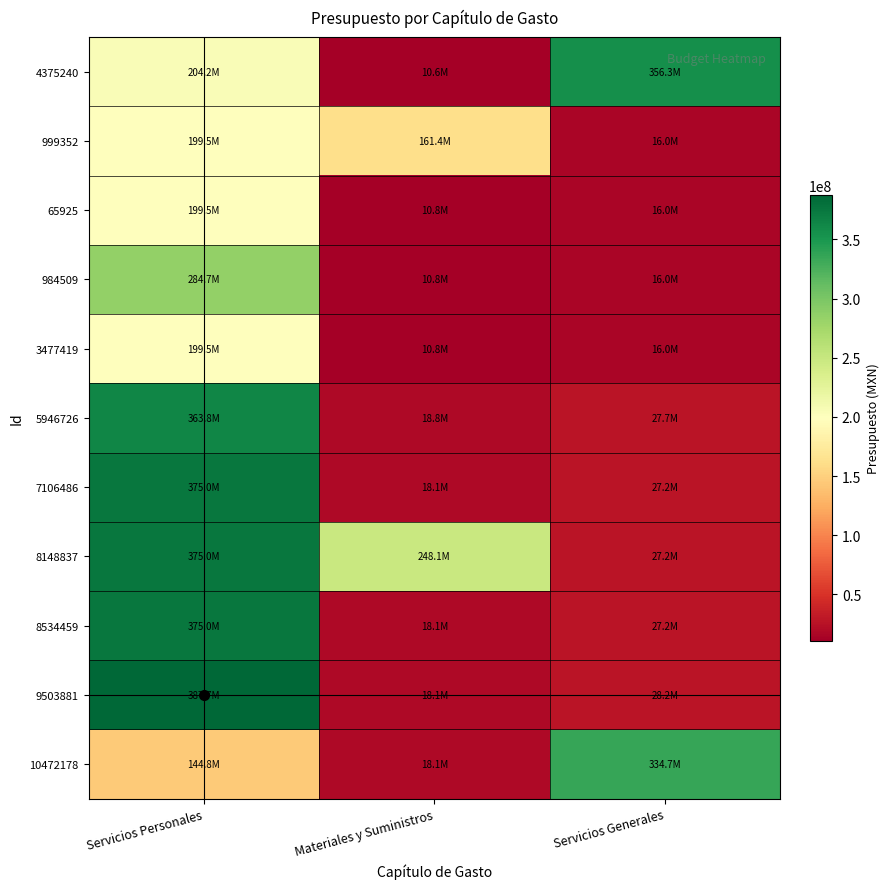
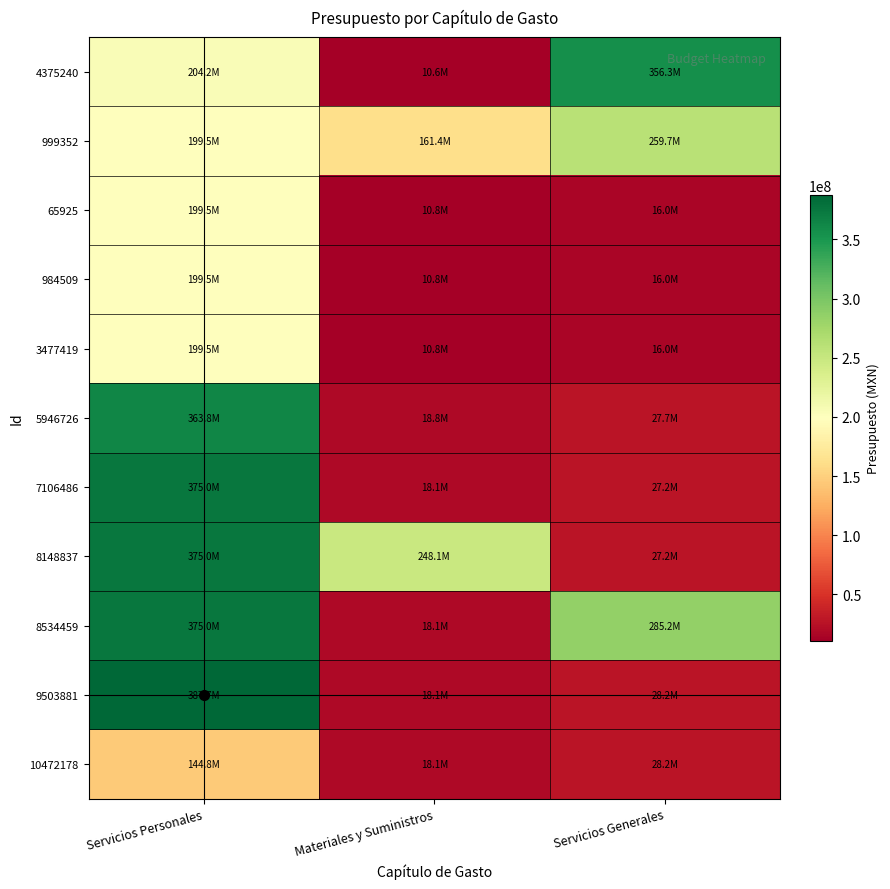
  {
    "4375240": {
      "Servicios Personales": "204.2M",
      "Materiales y Suministros": "10.6M"
    },
    "999352": {
      "Servicios Personales": "199.5M",
      "Materiales y Suministros": "161.4M",
-     "Servicios Generales": "16.0M"
+     "Servicios Generales": "259.7M"
    },
    "65925": {
      "Servicios Personales": "199.5M",
      "Materiales y Suministros": "10.8M",
      "Servicios Generales": "16.0M"
    },
    "984509": {
-     "Servicios Personales": "284.7M",
+     "Servicios Personales": "199.5M",
      "Materiales y Suministros": "10.8M",
      "Servicios Generales": "16.0M"
    },
    "3477419": {
      "Servicios Personales": "199.5M",
      "Materiales y Suministros": "10.8M",
      "Servicios Generales": "16.0M"
    },
    "5946726": {
      "Servicios Personales": "363.8M",
      "Materiales y Suministros": "18.8M",
      "Servicios Generales": "27.7M"
    },
    "7106486": {
      "Servicios Personales": "375.0M",
      "Materiales y Suministros": "18.1M",
      "Servicios Generales": "27.2M"
    },
    "8148837": {
      "Servicios Personales": "375.0M",
      "Materiales y Suministros": "248.1M",
      "Servicios Generales": "27.2M"
    },
    "8534459": {
      "Servicios Personales": "375.0M",
      "Materiales y Suministros": "18.1M",
-     "Servicios Generales": "27.2M"
+     "Servicios Generales": "285.2M"
    },
    "9503881": {
      "Materiales y Suministros": "18.1M",
      "Servicios Generales": "28.2M"
    },
    "10472178": {
      "Servicios Personales": "144.8M",
      "Materiales y Suministros": "18.1M",
-     "Servicios Generales": "334.7M"
+     "Servicios Generales": "28.2M"
    }
  }
